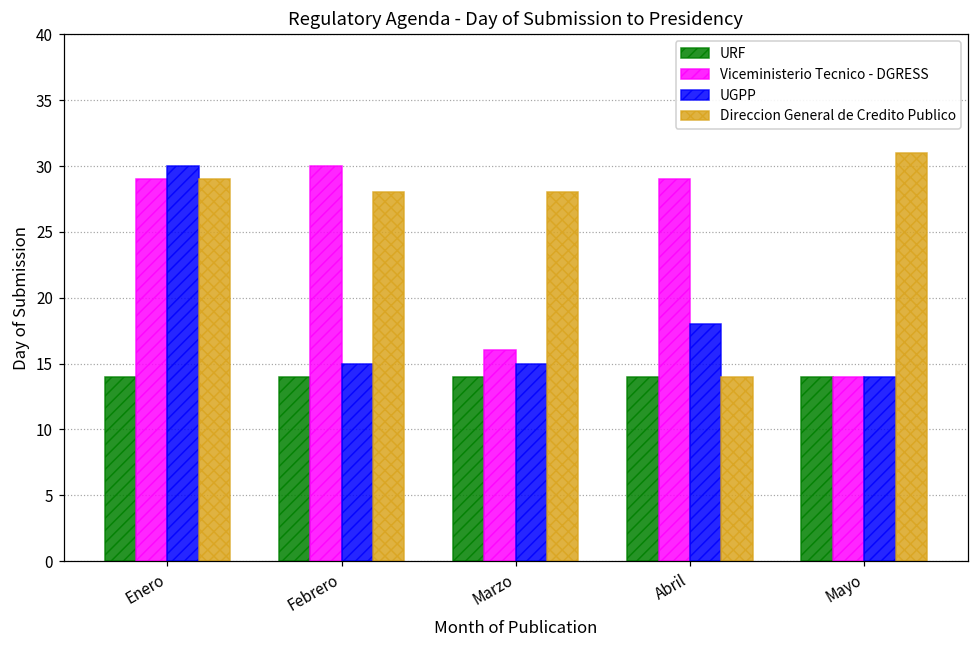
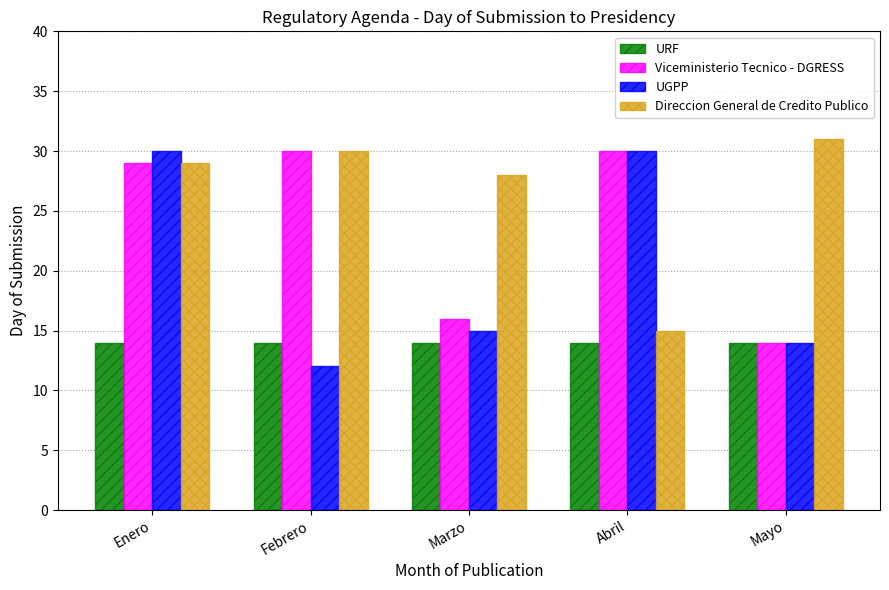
  {
    "URF": {
      "Enero": 14,
      "Febrero": 14,
      "Marzo": 14,
      "Abril": 14,
      "Mayo": 14
    },
    "Viceministerio Tecnico - DGRESS": {
      "Enero": 29,
      "Febrero": 30,
      "Marzo": 16,
-     "Abril": 29,
+     "Abril": 30,
      "Mayo": 14
    },
    "UGPP": {
      "Enero": 30,
-     "Febrero": 15,
+     "Febrero": 12,
      "Marzo": 15,
-     "Abril": 18,
+     "Abril": 30,
      "Mayo": 14
    },
    "Direccion General de Credito Publico": {
      "Enero": 29,
-     "Febrero": 28,
+     "Febrero": 30,
      "Marzo": 28,
-     "Abril": 14,
+     "Abril": 15,
      "Mayo": 31
    }
  }
